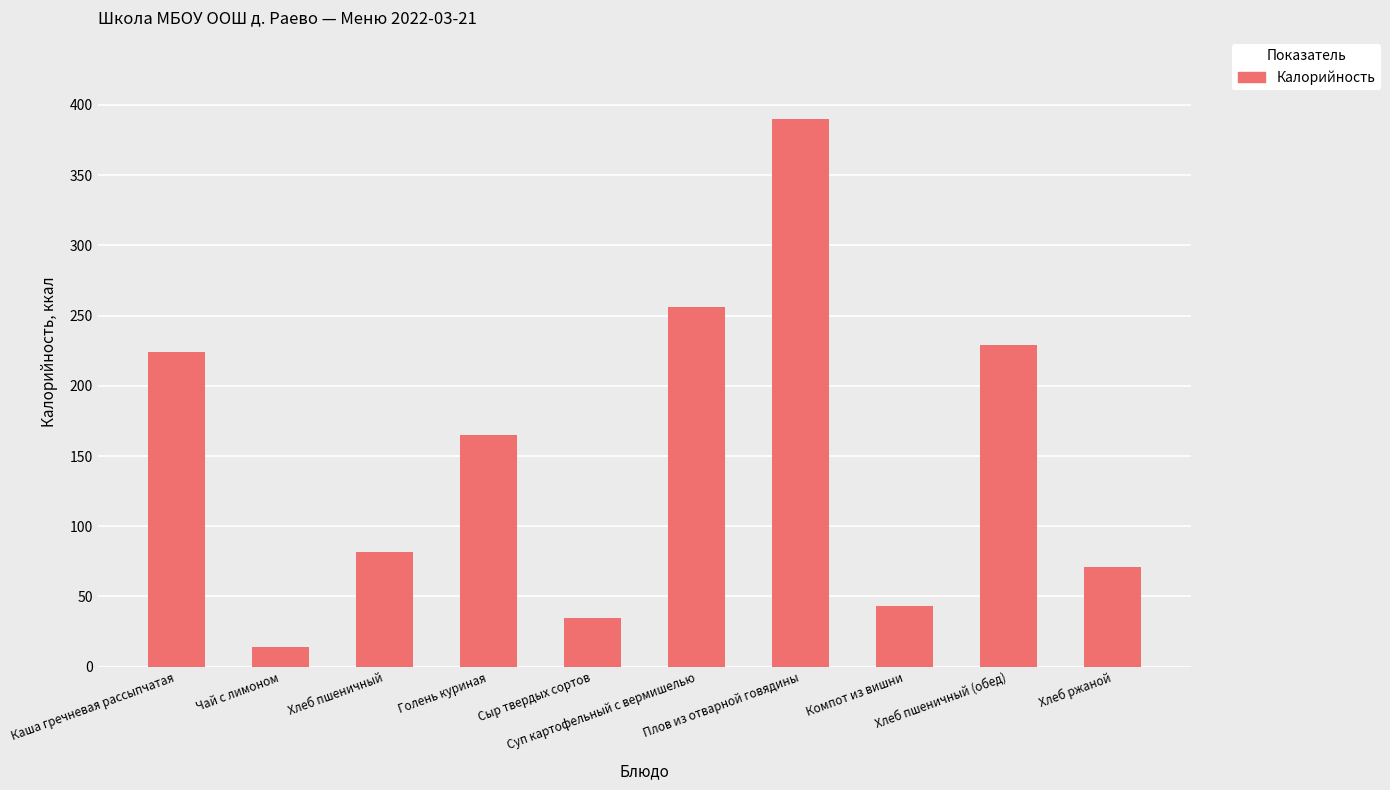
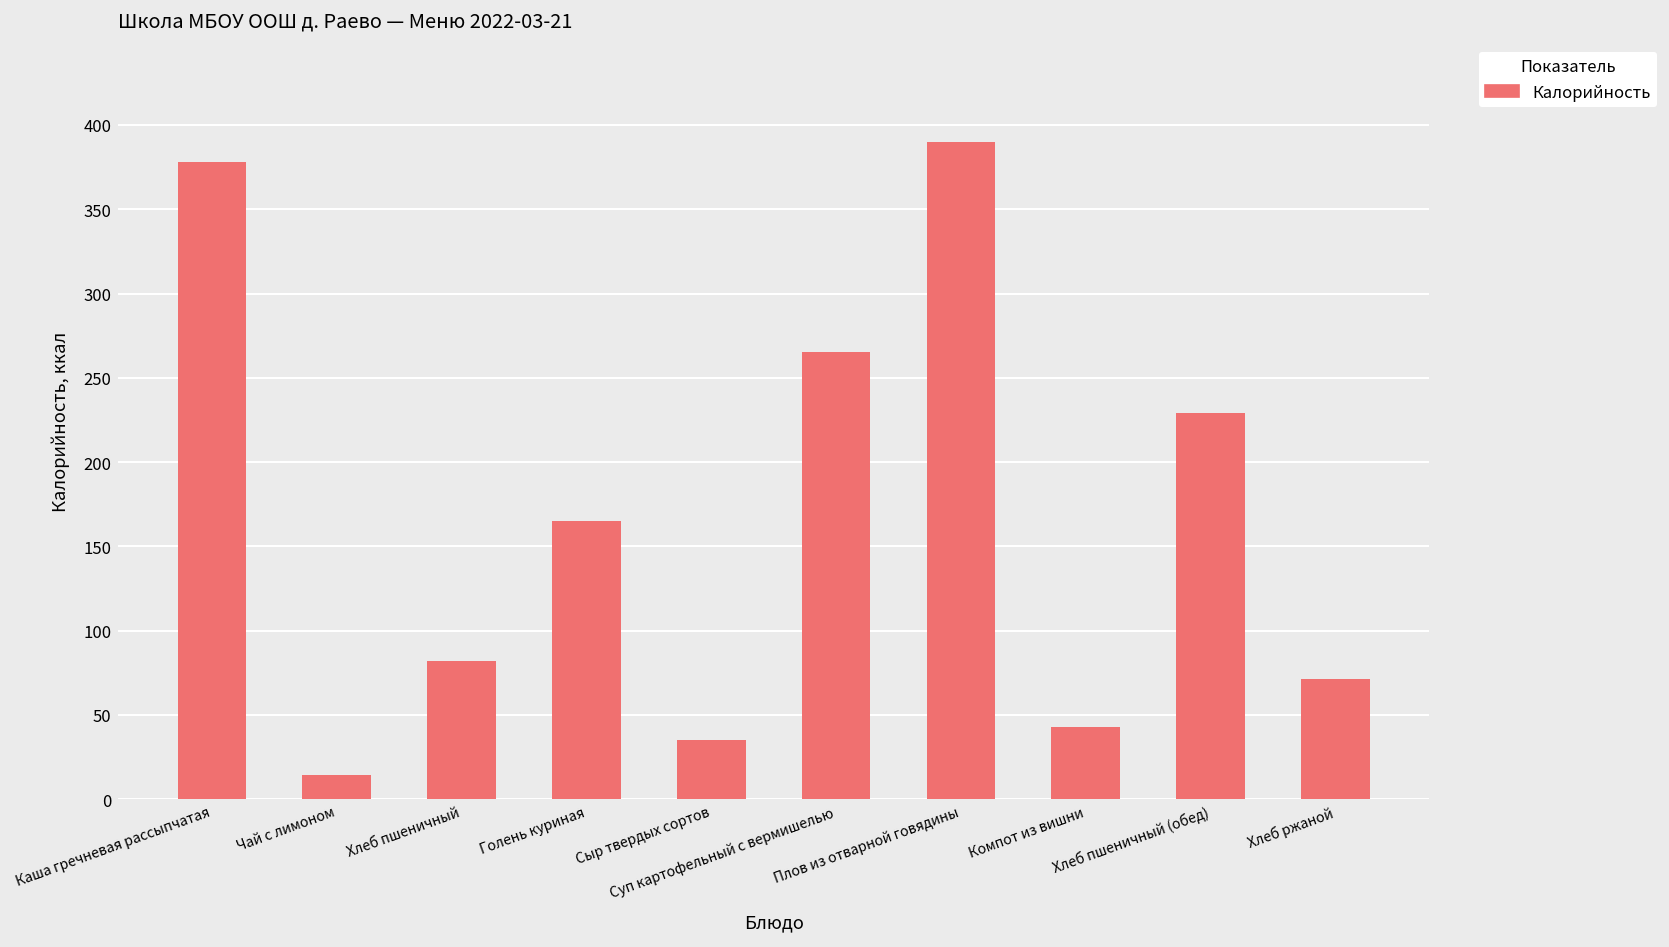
  {
-   "Каша гречневая рассыпчатая": 224,
+   "Каша гречневая рассыпчатая": 378,
    "Чай с лимоном": 14,
    "Хлеб пшеничный": 82,
    "Голень куриная": 165,
    "Сыр твердых сортов": 35,
-   "Суп картофельный с вермишелью": 256,
+   "Суп картофельный с вермишелью": 265,
    "Плов из отварной говядины": 390,
    "Компот из вишни": 43,
    "Хлеб пшеничный (обед)": 229,
    "Хлеб ржаной": 71
  }
